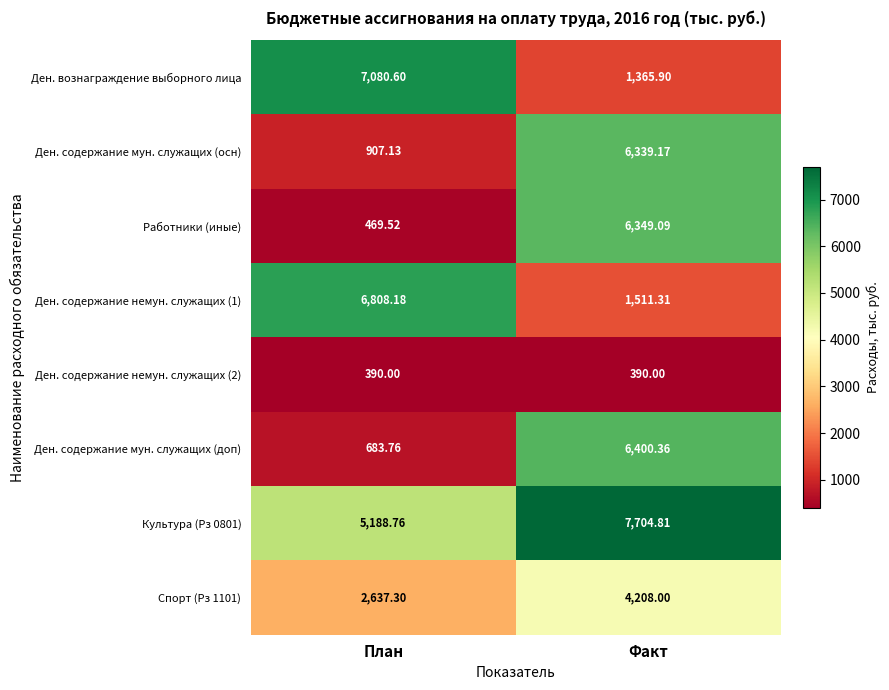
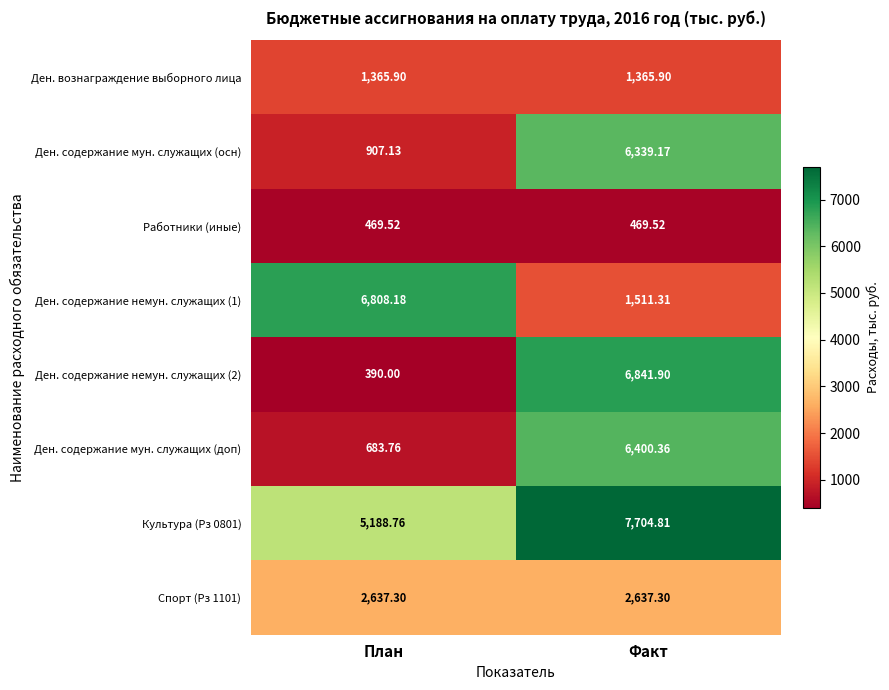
  {
    "Ден. вознаграждение выборного лица": {
-     "План": "7,080.60",
+     "План": "1,365.90",
      "Факт": "1,365.90"
    },
    "Ден. содержание мун. служащих (осн)": {
      "План": "907.13",
      "Факт": "6,339.17"
    },
    "Работники (иные)": {
      "План": "469.52",
-     "Факт": "6,349.09"
+     "Факт": "469.52"
    },
    "Ден. содержание немун. служащих (1)": {
      "План": "6,808.18",
      "Факт": "1,511.31"
    },
    "Ден. содержание немун. служащих (2)": {
      "План": "390.00",
-     "Факт": "390.00"
+     "Факт": "6,841.90"
    },
    "Ден. содержание мун. служащих (доп)": {
      "План": "683.76",
      "Факт": "6,400.36"
    },
    "Культура (Рз 0801)": {
      "План": "5,188.76",
      "Факт": "7,704.81"
    },
    "Спорт (Рз 1101)": {
      "План": "2,637.30",
-     "Факт": "4,208.00"
+     "Факт": "2,637.30"
    }
  }
